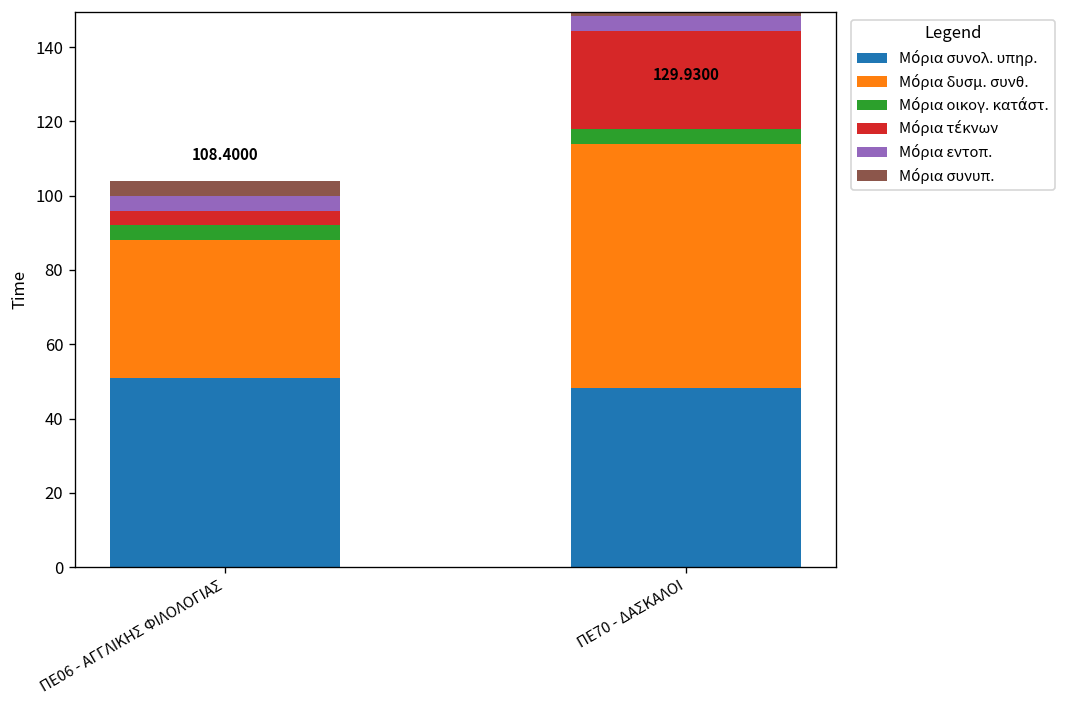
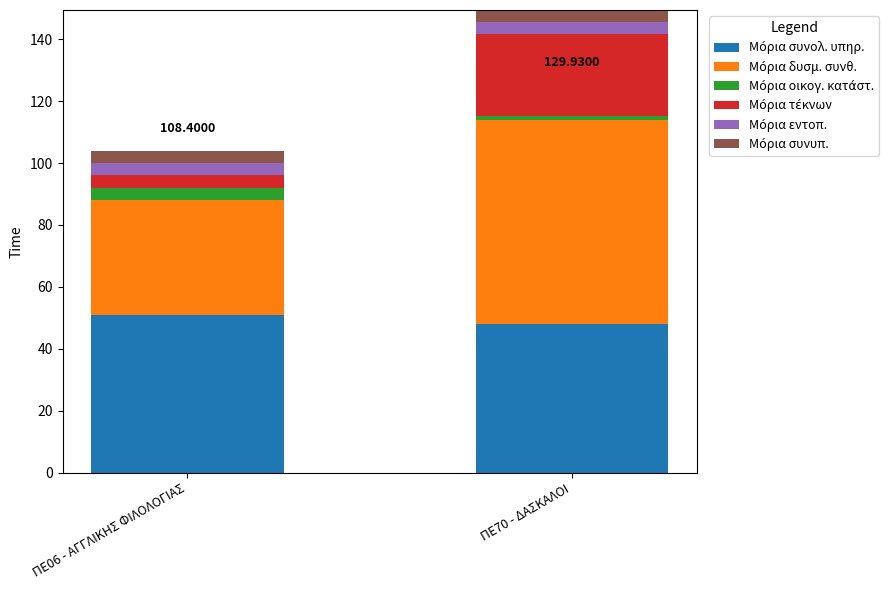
  {
    "Μόρια συνολ. υπηρ.": {
      "ΠΕ06 - ΑΓΓΛΙΚΗΣ ΦΙΛΟΛΟΓΙΑΣ": 51,
      "ΠΕ70 - ΔΑΣΚΑΛΟΙ": 48
    },
    "Μόρια δυσμ. συνθ.": {
      "ΠΕ06 - ΑΓΓΛΙΚΗΣ ΦΙΛΟΛΟΓΙΑΣ": 37,
      "ΠΕ70 - ΔΑΣΚΑΛΟΙ": 66
    },
    "Μόρια οικογ. κατάστ.": {
      "ΠΕ06 - ΑΓΓΛΙΚΗΣ ΦΙΛΟΛΟΓΙΑΣ": 4,
-     "ΠΕ70 - ΔΑΣΚΑΛΟΙ": 4
+     "ΠΕ70 - ΔΑΣΚΑΛΟΙ": 1
    },
    "Μόρια τέκνων": {
      "ΠΕ06 - ΑΓΓΛΙΚΗΣ ΦΙΛΟΛΟΓΙΑΣ": 4
    },
    "Μόρια εντοπ.": {
      "ΠΕ06 - ΑΓΓΛΙΚΗΣ ΦΙΛΟΛΟΓΙΑΣ": 4,
      "ΠΕ70 - ΔΑΣΚΑΛΟΙ": 4
    }
  }
